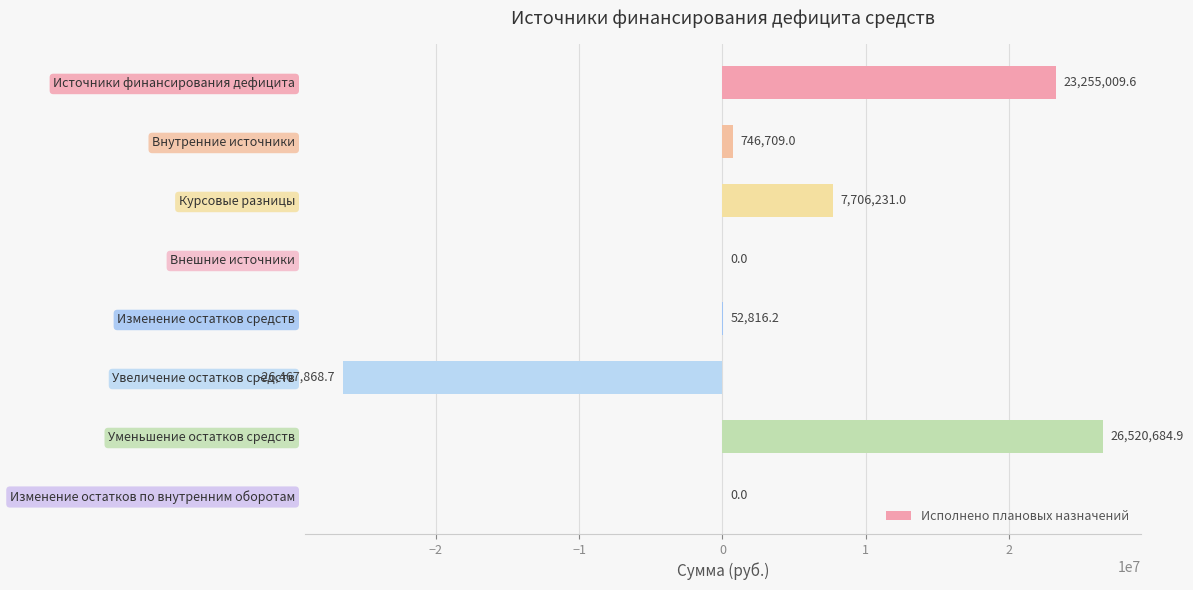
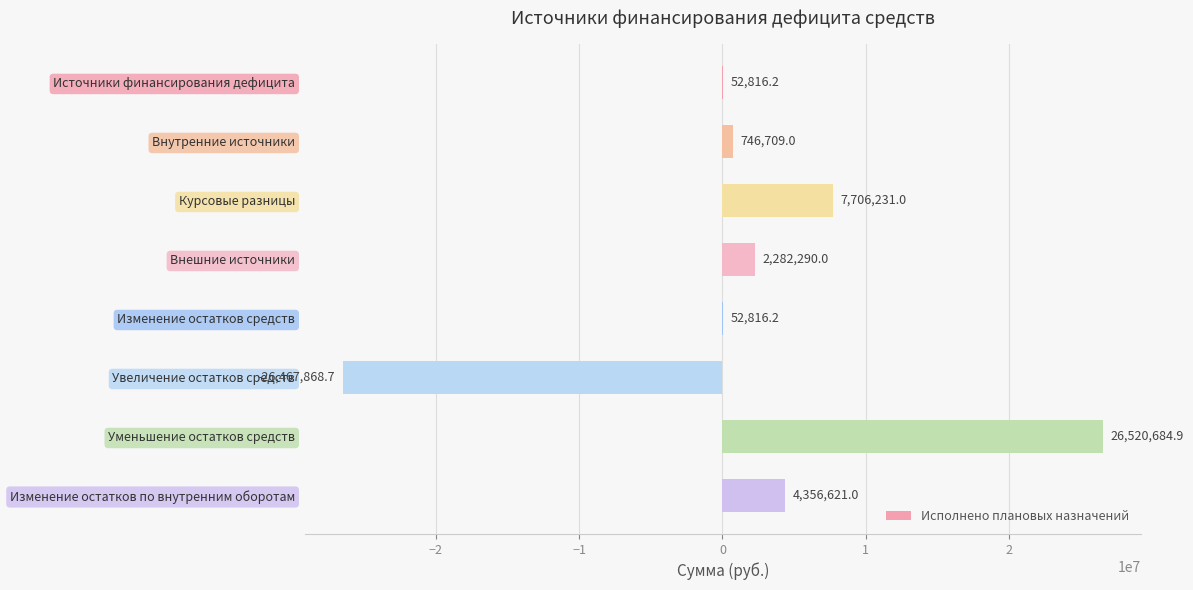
  {
-   "Источники финансирования дефицита": "23,255,009.6",
+   "Источники финансирования дефицита": "52,816.2",
    "Внутренние источники": "746,709.0",
    "Курсовые разницы": "7,706,231.0",
-   "Внешние источники": "0.0",
+   "Внешние источники": "2,282,290.0",
    "Изменение остатков средств": "52,816.2",
    "Увеличение остатков средств": "-26,467,868.7",
    "Уменьшение остатков средств": "26,520,684.9",
-   "Изменение остатков по внутренним оборотам": "0.0"
+   "Изменение остатков по внутренним оборотам": "4,356,621.0"
  }
